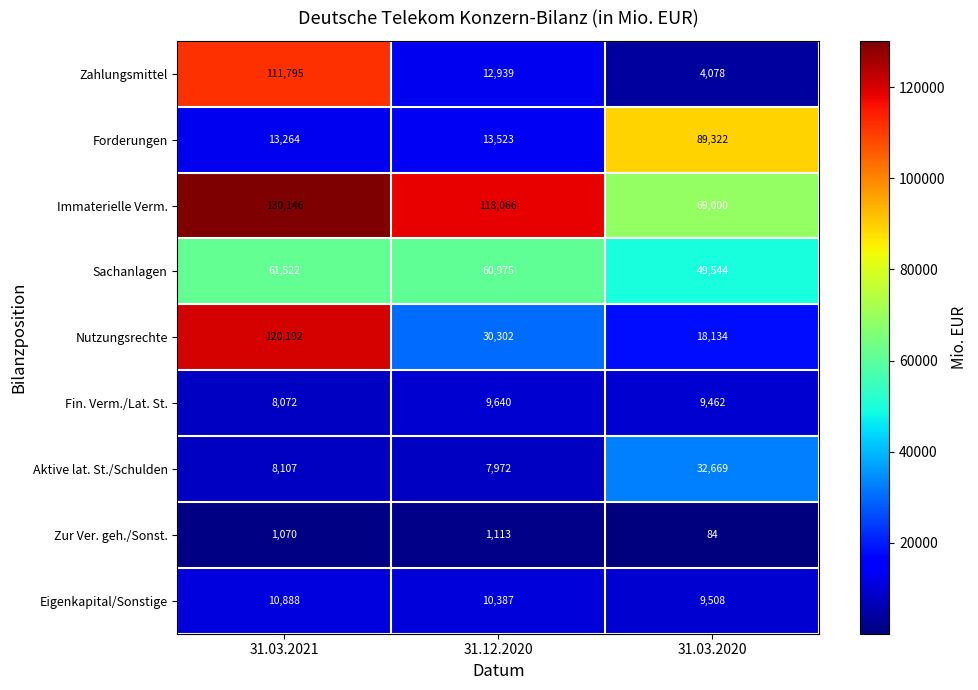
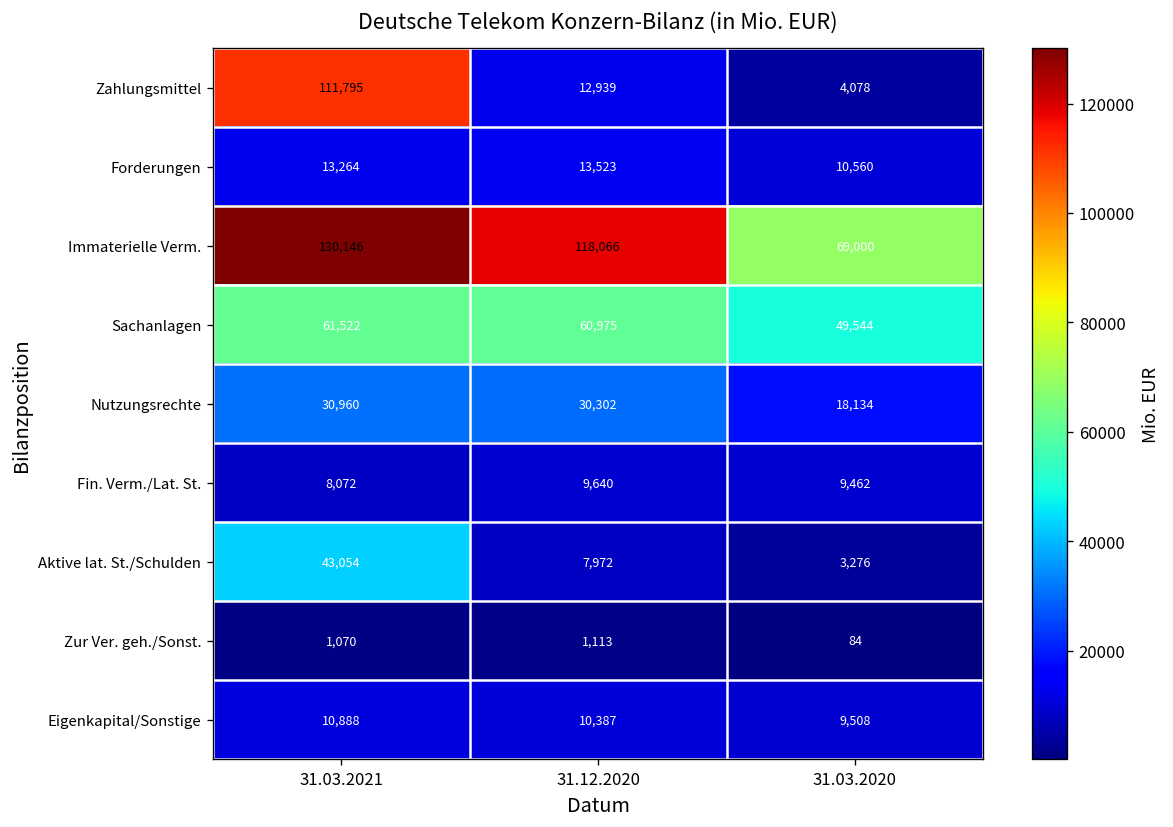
  {
    "Zahlungsmittel": {
      "31.03.2021": "111,795",
      "31.12.2020": "12,939",
      "31.03.2020": "4,078"
    },
    "Forderungen": {
      "31.03.2021": "13,264",
      "31.12.2020": "13,523",
-     "31.03.2020": "89,322"
+     "31.03.2020": "10,560"
    },
    "Immaterielle Verm.": {
      "31.03.2021": "130,146",
      "31.12.2020": "118,066",
      "31.03.2020": "69,000"
    },
    "Sachanlagen": {
      "31.03.2021": "61,522",
      "31.12.2020": "60,975",
      "31.03.2020": "49,544"
    },
    "Nutzungsrechte": {
-     "31.03.2021": "120,192",
+     "31.03.2021": "30,960",
      "31.12.2020": "30,302",
      "31.03.2020": "18,134"
    },
    "Fin. Verm./Lat. St.": {
      "31.03.2021": "8,072",
      "31.12.2020": "9,640",
      "31.03.2020": "9,462"
    },
    "Aktive lat. St./Schulden": {
-     "31.03.2021": "8,107",
+     "31.03.2021": "43,054",
      "31.12.2020": "7,972",
-     "31.03.2020": "32,669"
+     "31.03.2020": "3,276"
    },
    "Zur Ver. geh./Sonst.": {
      "31.03.2021": "1,070",
      "31.12.2020": "1,113",
      "31.03.2020": "84"
    },
    "Eigenkapital/Sonstige": {
      "31.03.2021": "10,888",
      "31.12.2020": "10,387",
      "31.03.2020": "9,508"
    }
  }
